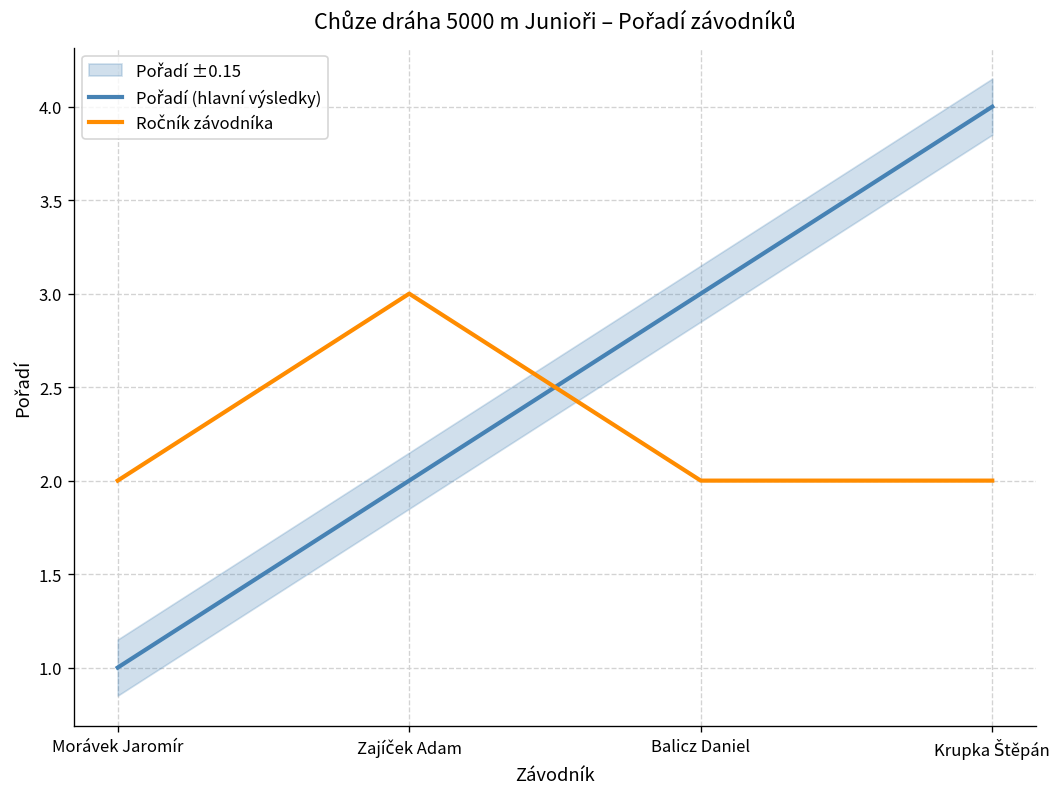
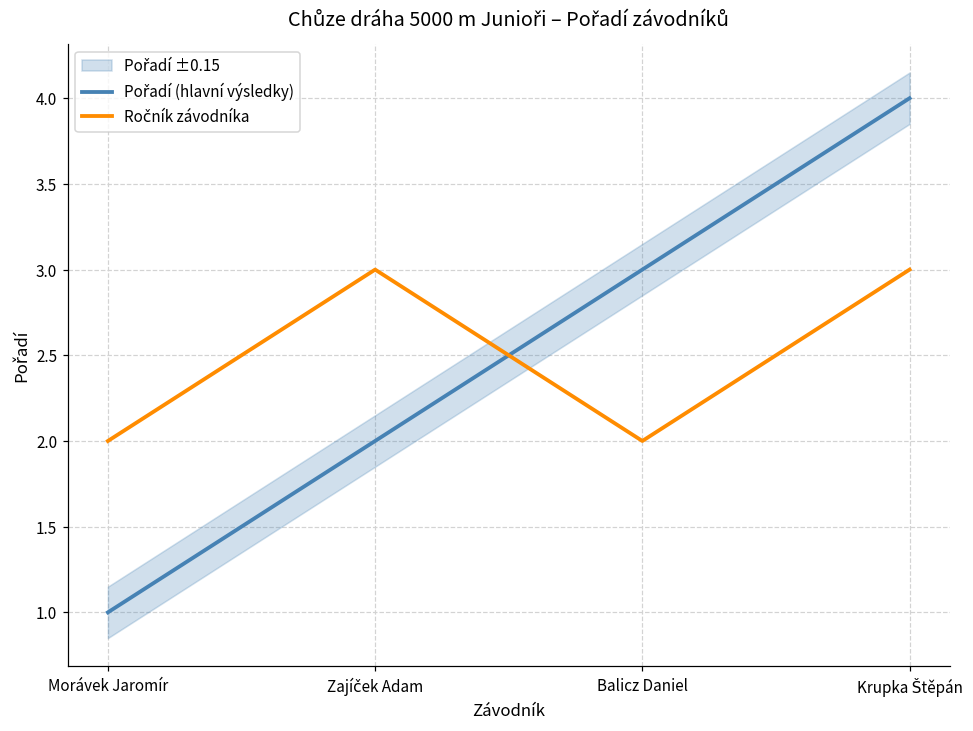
  {
    "Ročník závodníka": {
      "Morávek Jaromír": 2,
      "Zajíček Adam": 3,
      "Balicz Daniel": 2,
-     "Krupka Štěpán": 2
+     "Krupka Štěpán": 3
    }
  }
